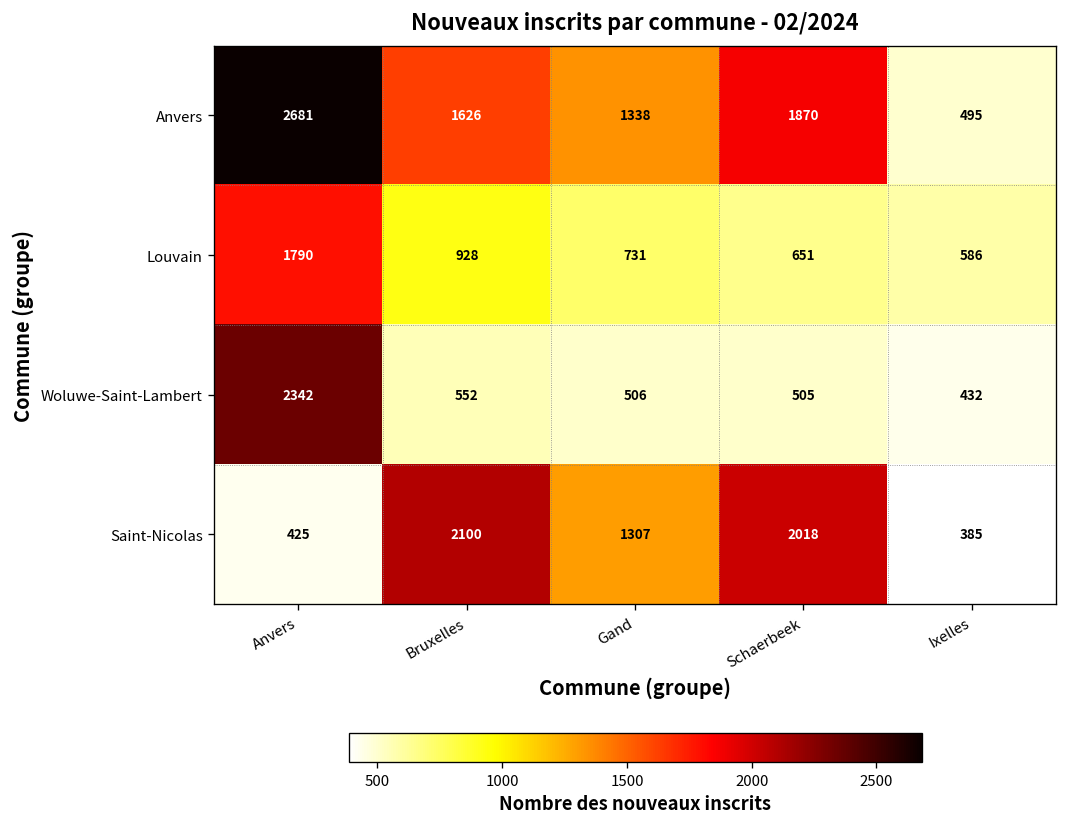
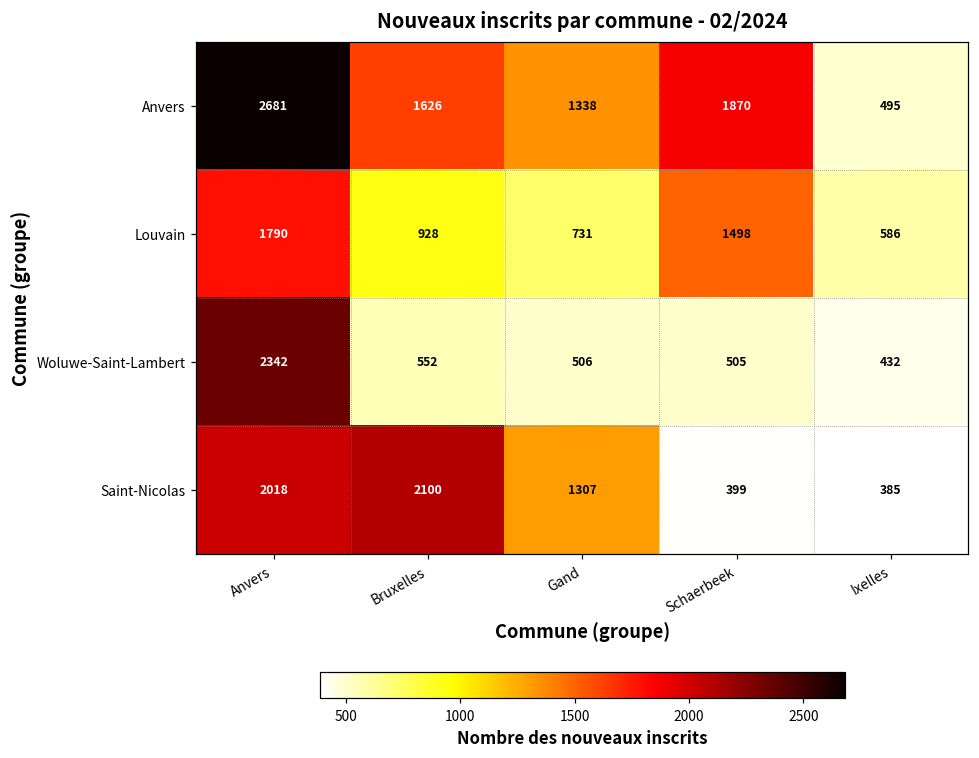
  {
    "Anvers": {
      "Anvers": 2681,
      "Bruxelles": 1626,
      "Gand": 1338,
      "Schaerbeek": 1870,
      "Ixelles": 495
    },
    "Louvain": {
      "Anvers": 1790,
      "Bruxelles": 928,
      "Gand": 731,
-     "Schaerbeek": 651,
+     "Schaerbeek": 1498,
      "Ixelles": 586
    },
    "Woluwe-Saint-Lambert": {
      "Anvers": 2342,
      "Bruxelles": 552,
      "Gand": 506,
      "Schaerbeek": 505,
      "Ixelles": 432
    },
    "Saint-Nicolas": {
-     "Anvers": 425,
+     "Anvers": 2018,
      "Bruxelles": 2100,
      "Gand": 1307,
-     "Schaerbeek": 2018,
+     "Schaerbeek": 399,
      "Ixelles": 385
    }
  }
